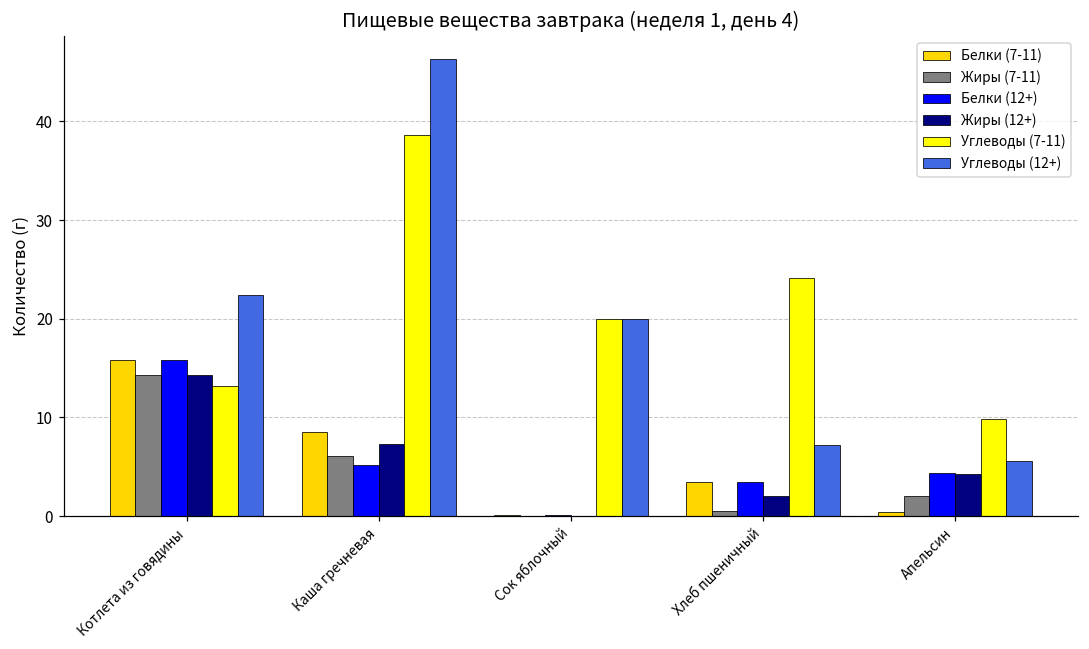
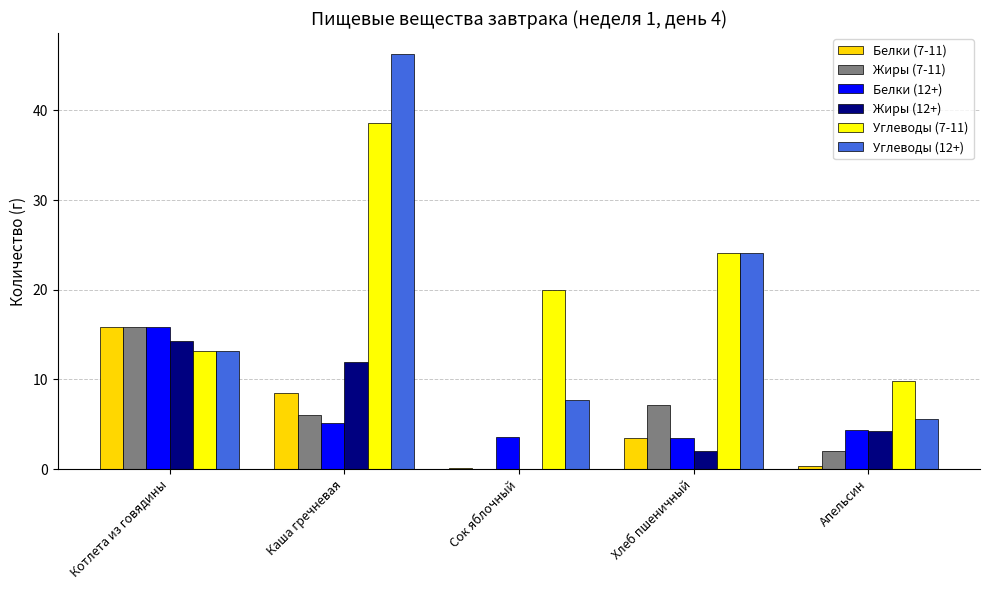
  {
    "Жиры (7-11)": {
-     "Котлета из говядины": 14,
+     "Котлета из говядины": 16,
      "Каша гречневая": 6,
      "Сок яблочный": 0,
-     "Хлеб пшеничный": 1,
+     "Хлеб пшеничный": 7,
      "Апельсин": 2
    },
    "Белки (12+)": {
      "Котлета из говядины": 16,
      "Каша гречневая": 5,
-     "Сок яблочный": 0,
+     "Сок яблочный": 4,
      "Хлеб пшеничный": 3,
      "Апельсин": 4
    },
    "Жиры (12+)": {
      "Котлета из говядины": 14,
-     "Каша гречневая": 7,
+     "Каша гречневая": 12,
      "Сок яблочный": 0,
      "Хлеб пшеничный": 2,
      "Апельсин": 4
    },
    "Углеводы (12+)": {
-     "Котлета из говядины": 22,
+     "Котлета из говядины": 13,
      "Каша гречневая": 46,
-     "Сок яблочный": 20,
-     "Хлеб пшеничный": 7,
+     "Сок яблочный": 8,
+     "Хлеб пшеничный": 24,
      "Апельсин": 6
    }
  }
